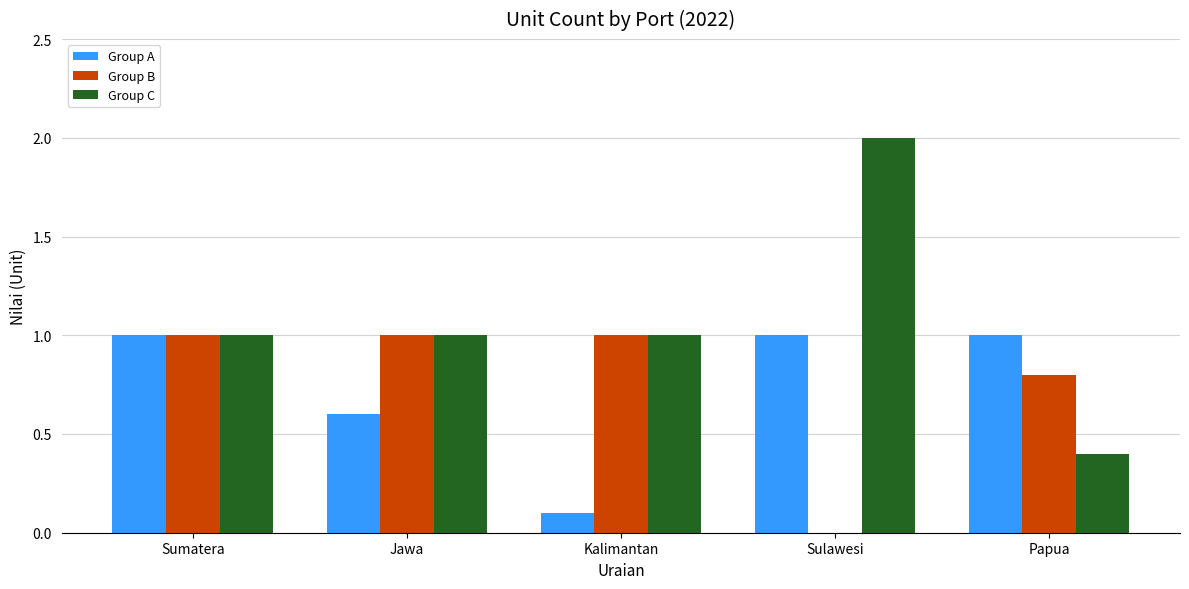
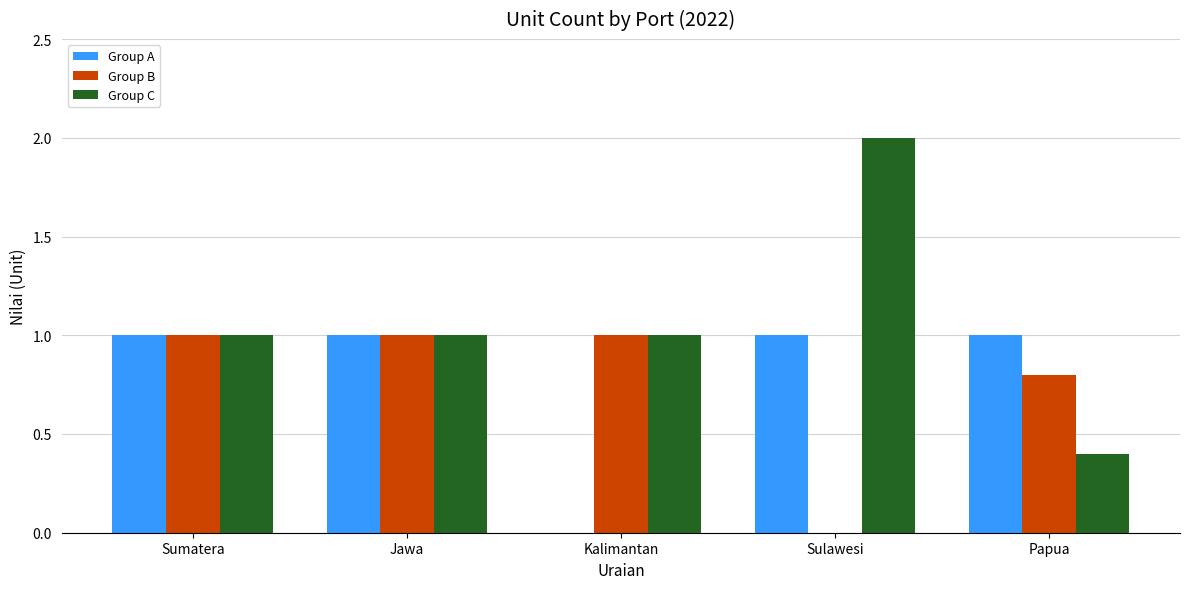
  {
    "Group A": {
      "Sumatera": 1.0,
-     "Jawa": 0.6,
-     "Kalimantan": 0.1,
+     "Jawa": 1.0,
+     "Kalimantan": 0.0,
      "Sulawesi": 1.0,
      "Papua": 1.0
    },
    "Group B": {
      "Sumatera": 1.0,
      "Jawa": 1.0,
      "Kalimantan": 1.0,
      "Sulawesi": 0.0,
      "Papua": 0.8
    },
    "Group C": {
      "Sumatera": 1.0,
      "Jawa": 1.0,
      "Kalimantan": 1.0,
      "Sulawesi": 2.0,
      "Papua": 0.4
    }
  }
